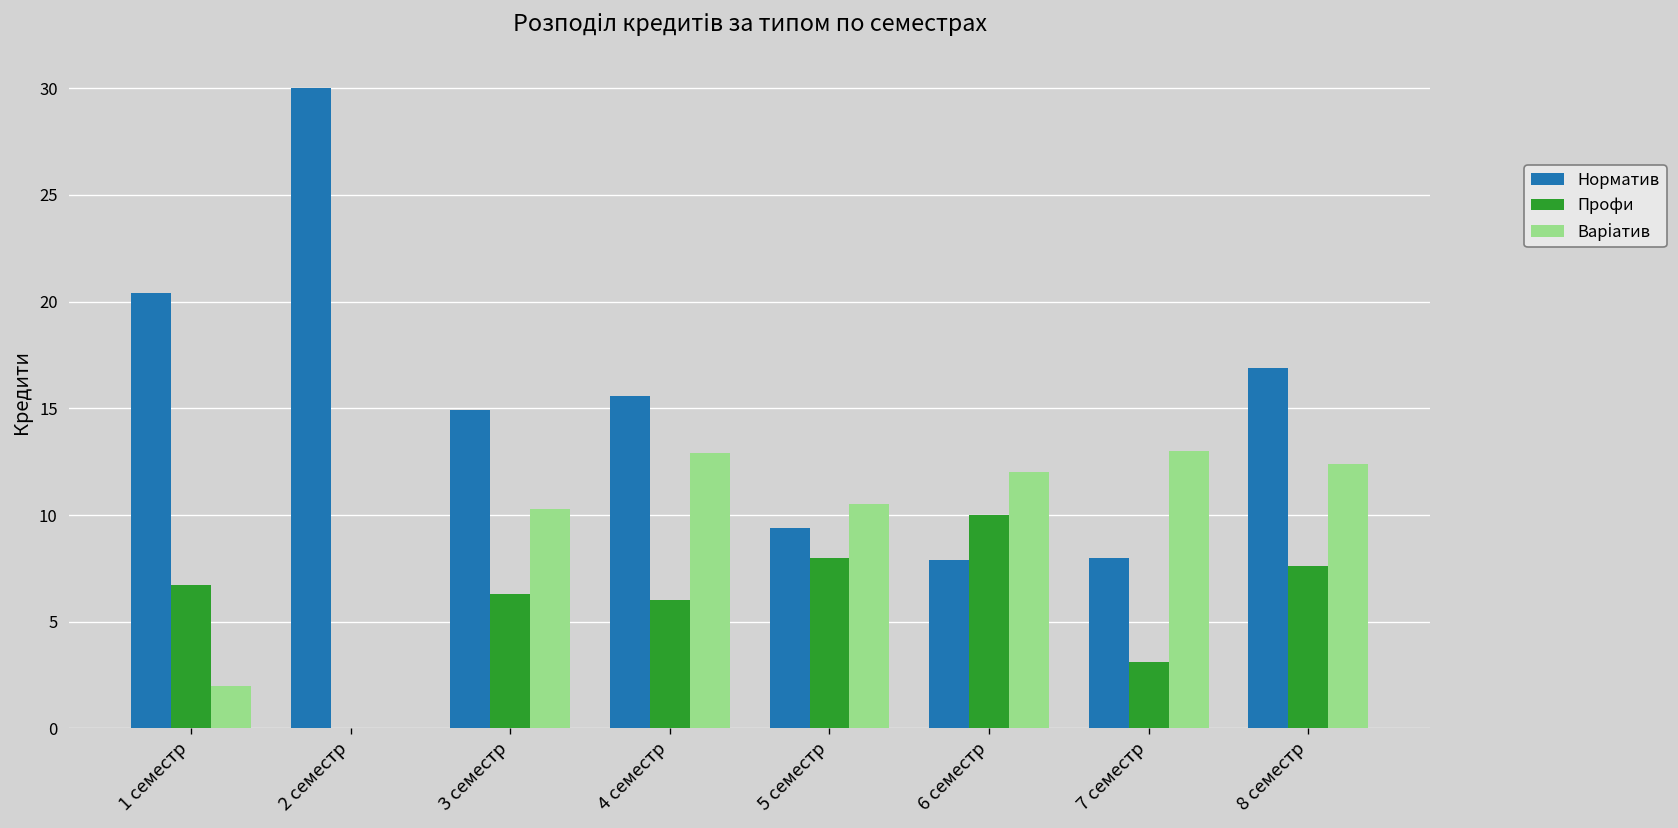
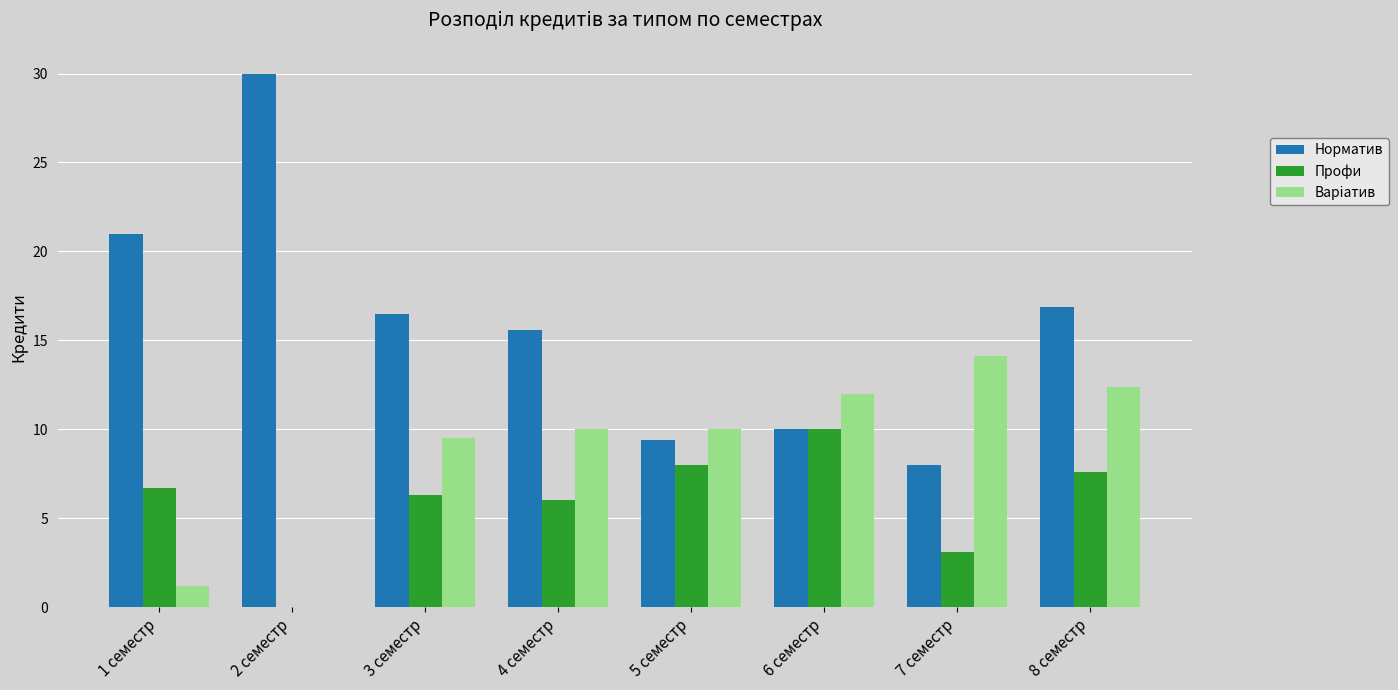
  {
    "Норматив": {
-     "1 семестр": 20.4,
+     "1 семестр": 21.0,
      "2 семестр": 30.0,
-     "3 семестр": 14.9,
+     "3 семестр": 16.5,
      "4 семестр": 15.6,
      "5 семестр": 9.4,
-     "6 семестр": 7.9,
+     "6 семестр": 10.0,
      "7 семестр": 8.0,
      "8 семестр": 16.9
    },
    "Профи": {
      "1 семестр": 6.7,
      "2 семестр": 0.0,
      "3 семестр": 6.3,
      "4 семестр": 6.0,
      "5 семестр": 8.0,
      "6 семестр": 10.0,
      "7 семестр": 3.1,
      "8 семестр": 7.6
    },
    "Варіатив": {
-     "1 семестр": 2.0,
+     "1 семестр": 1.2,
      "2 семестр": 0.0,
-     "3 семестр": 10.3,
-     "4 семестр": 12.9,
-     "5 семестр": 10.5,
+     "3 семестр": 9.5,
+     "4 семестр": 10.0,
+     "5 семестр": 10.0,
      "6 семестр": 12.0,
-     "7 семестр": 13.0,
+     "7 семестр": 14.1,
      "8 семестр": 12.4
    }
  }
